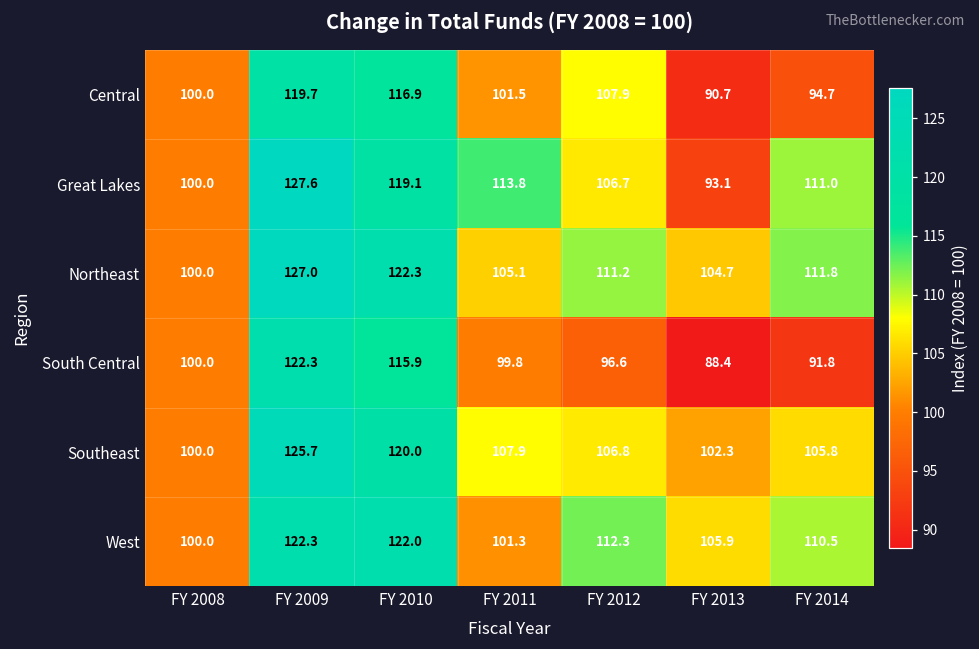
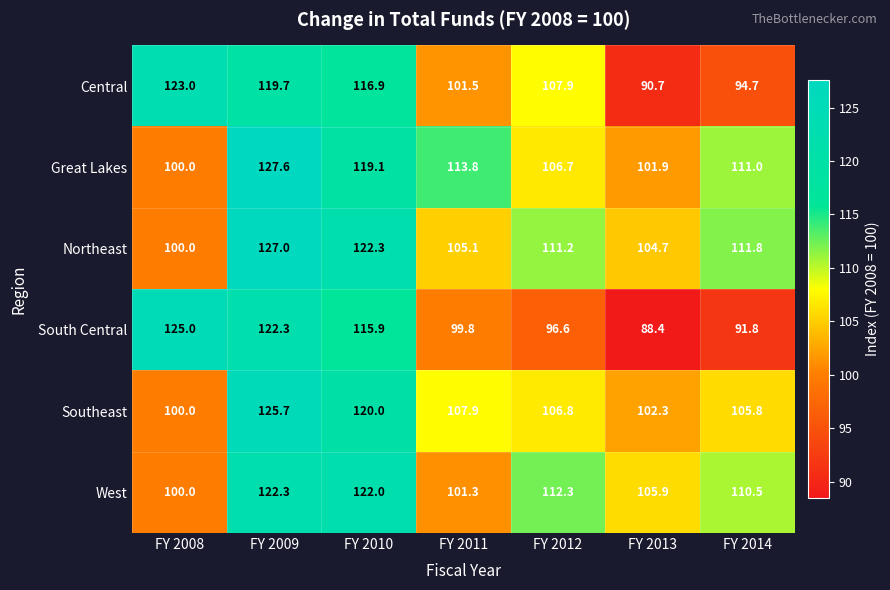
  {
    "Central": {
-     "FY 2008": 100.0,
+     "FY 2008": 123.0,
      "FY 2009": 119.7,
      "FY 2010": 116.9,
      "FY 2011": 101.5,
      "FY 2012": 107.9,
      "FY 2013": 90.7,
      "FY 2014": 94.7
    },
    "Great Lakes": {
      "FY 2008": 100.0,
      "FY 2009": 127.6,
      "FY 2010": 119.1,
      "FY 2011": 113.8,
      "FY 2012": 106.7,
-     "FY 2013": 93.1,
+     "FY 2013": 101.9,
      "FY 2014": 111.0
    },
    "Northeast": {
      "FY 2008": 100.0,
      "FY 2009": 127.0,
      "FY 2010": 122.3,
      "FY 2011": 105.1,
      "FY 2012": 111.2,
      "FY 2013": 104.7,
      "FY 2014": 111.8
    },
    "South Central": {
-     "FY 2008": 100.0,
+     "FY 2008": 125.0,
      "FY 2009": 122.3,
      "FY 2010": 115.9,
      "FY 2011": 99.8,
      "FY 2012": 96.6,
      "FY 2013": 88.4,
      "FY 2014": 91.8
    },
    "Southeast": {
      "FY 2008": 100.0,
      "FY 2009": 125.7,
      "FY 2010": 120.0,
      "FY 2011": 107.9,
      "FY 2012": 106.8,
      "FY 2013": 102.3,
      "FY 2014": 105.8
    },
    "West": {
      "FY 2008": 100.0,
      "FY 2009": 122.3,
      "FY 2010": 122.0,
      "FY 2011": 101.3,
      "FY 2012": 112.3,
      "FY 2013": 105.9,
      "FY 2014": 110.5
    }
  }
